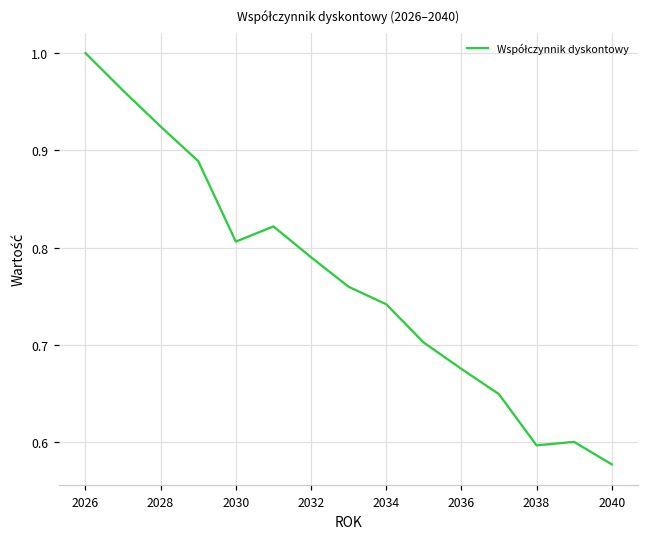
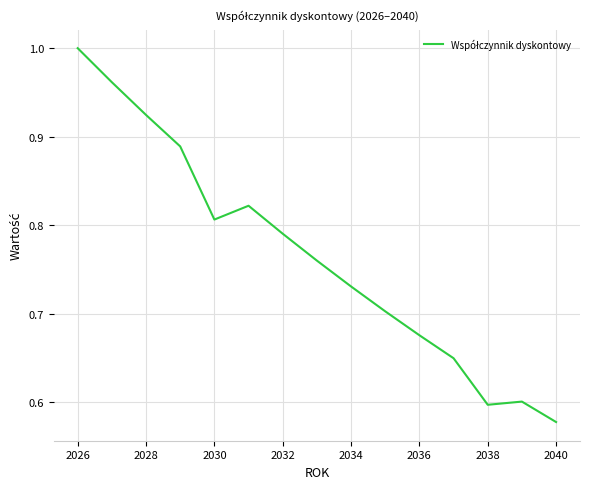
  {
    "2026": 1.00,
    "2028": 0.92,
    "2030": 0.81,
    "2032": 0.79,
-   "2034": 0.74,
+   "2034": 0.73,
    "2036": 0.68,
    "2038": 0.60,
    "2040": 0.58
  }
